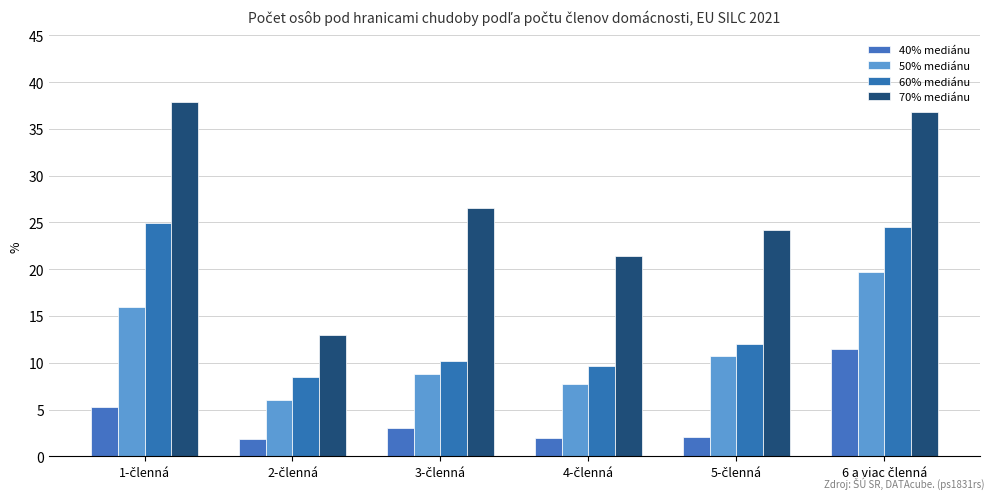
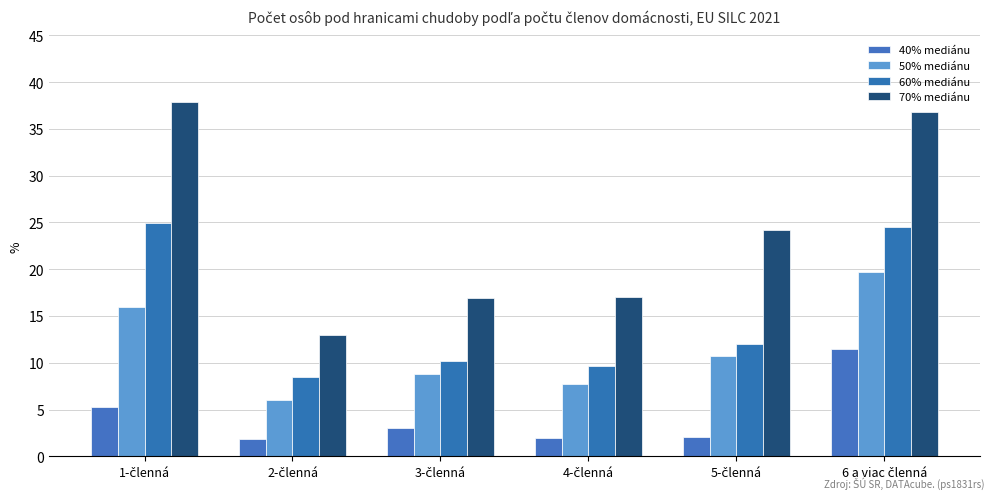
  {
    "70% mediánu": {
      "1-členná": 38,
      "2-členná": 13,
-     "3-členná": 27,
-     "4-členná": 21,
+     "3-členná": 17,
+     "4-členná": 17,
      "5-členná": 24,
      "6 a viac členná": 37
    }
  }
